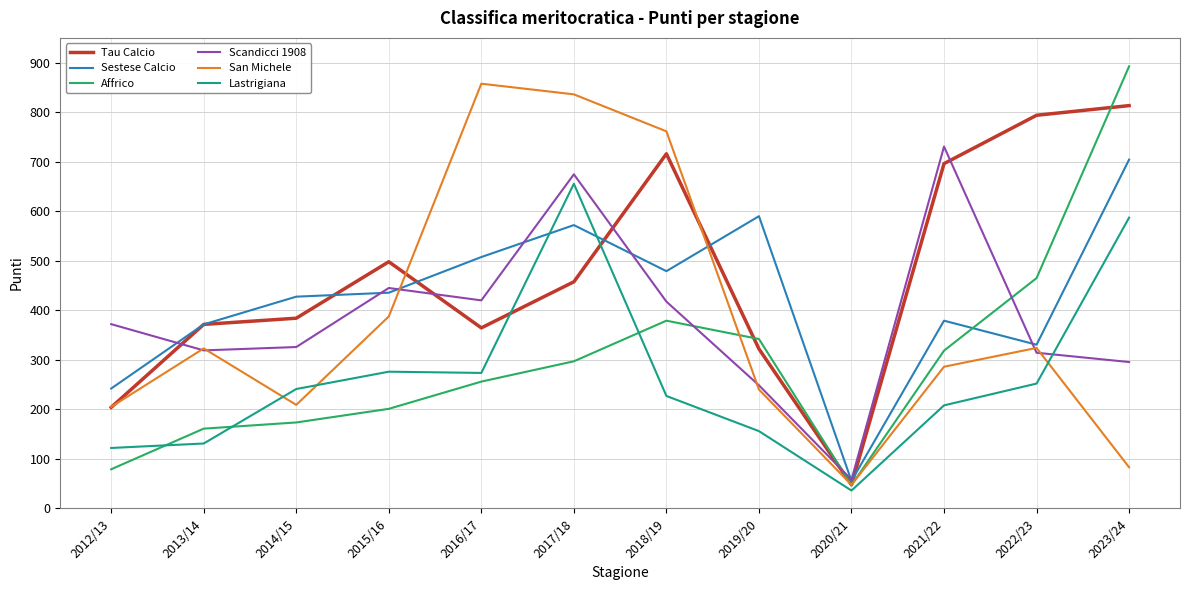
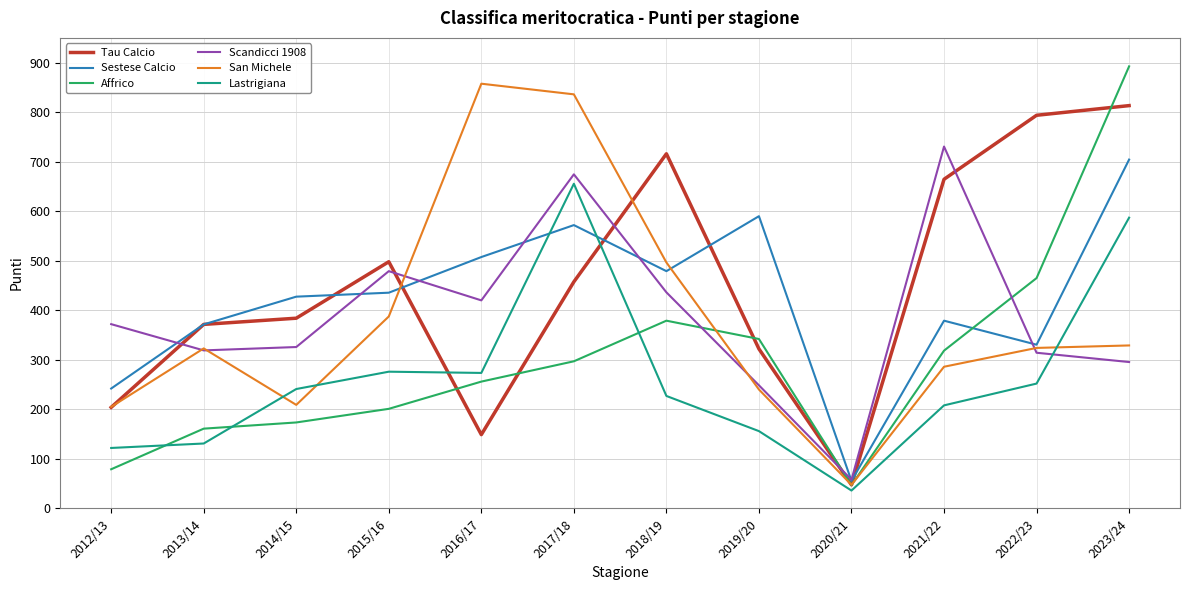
  {
    "Tau Calcio": {
      "2014/15": 380,
      "2015/16": 500,
-     "2016/17": 360,
+     "2016/17": 150,
      "2017/18": 460,
      "2018/19": 720,
      "2019/20": 320,
-     "2021/22": 700,
+     "2021/22": 660,
      "2022/23": 790,
      "2023/24": 810
    },
    "Sestese Calcio": {
      "2012/13": 240,
      "2014/15": 430,
      "2015/16": 440,
      "2016/17": 510,
      "2017/18": 570,
      "2018/19": 480,
      "2019/20": 590,
      "2021/22": 380,
      "2022/23": 330,
      "2023/24": 700
    },
    "Scandicci 1908": {
      "2012/13": 370,
      "2014/15": 330,
-     "2015/16": 450,
+     "2015/16": 480,
      "2016/17": 420,
      "2017/18": 670,
-     "2018/19": 420,
+     "2018/19": 440,
      "2019/20": 250,
      "2021/22": 730,
      "2022/23": 310,
      "2023/24": 300
    },
    "San Michele": {
      "2014/15": 210,
      "2015/16": 390,
      "2016/17": 860,
      "2017/18": 840,
-     "2018/19": 760,
+     "2018/19": 500,
      "2019/20": 240,
      "2021/22": 290,
      "2022/23": 320,
-     "2023/24": 80
+     "2023/24": 330
    }
  }
